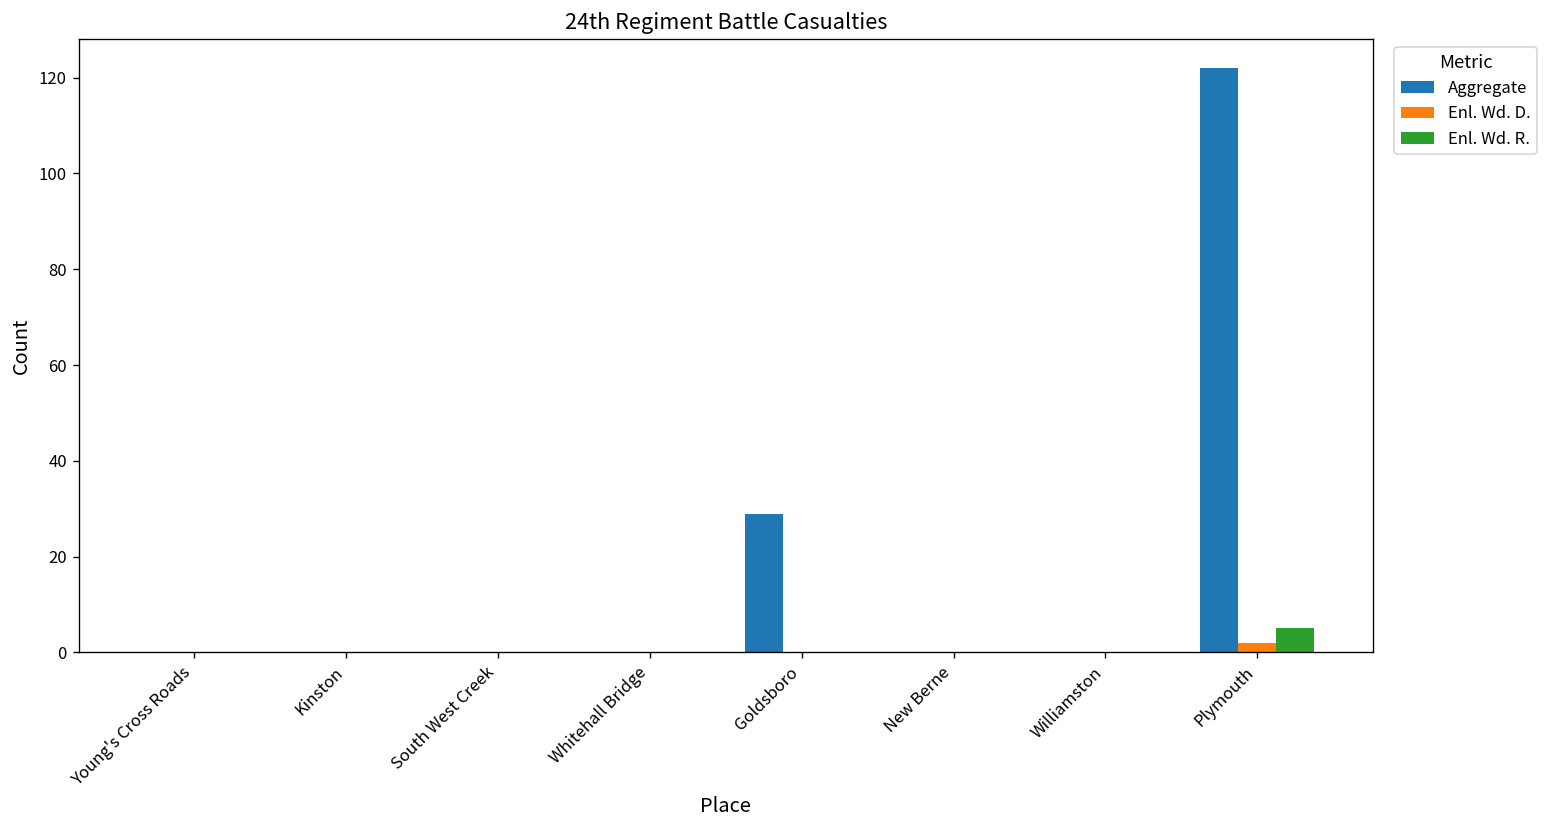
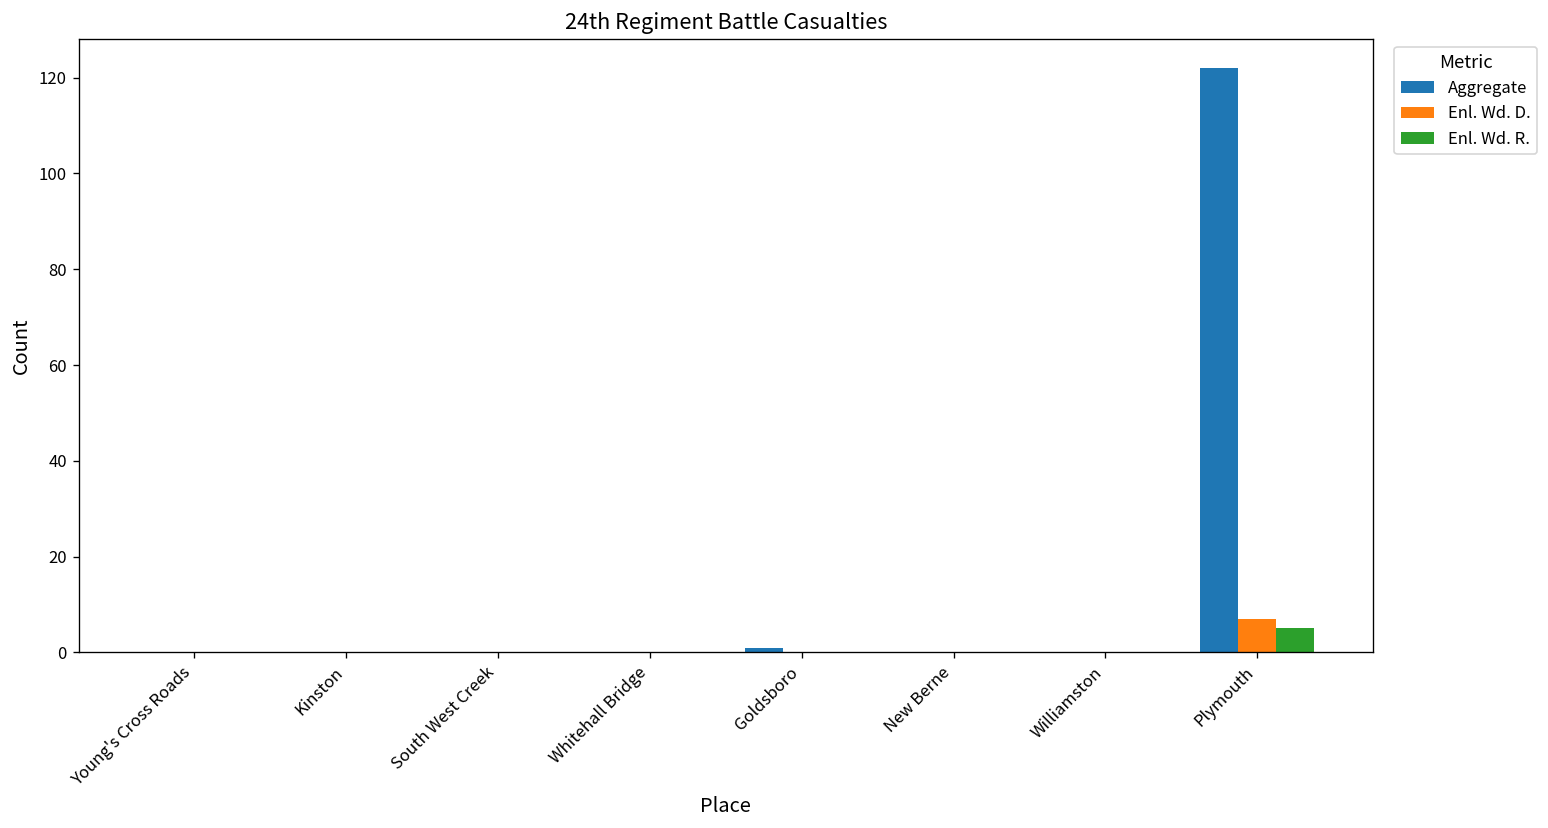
  {
    "Aggregate": {
      "Young's Cross Roads": 0,
      "Kinston": 0,
      "South West Creek": 0,
      "Whitehall Bridge": 0,
-     "Goldsboro": 29,
+     "Goldsboro": 1,
      "New Berne": 0,
      "Williamston": 0,
      "Plymouth": 122
    },
    "Enl. Wd. D.": {
      "Young's Cross Roads": 0,
      "Kinston": 0,
      "South West Creek": 0,
      "Whitehall Bridge": 0,
      "Goldsboro": 0,
      "New Berne": 0,
      "Williamston": 0,
-     "Plymouth": 2
+     "Plymouth": 7
    },
    "Enl. Wd. R.": {
      "Young's Cross Roads": 0,
      "Kinston": 0,
      "South West Creek": 0,
      "Whitehall Bridge": 0,
      "Goldsboro": 0,
      "New Berne": 0,
      "Williamston": 0,
      "Plymouth": 5
    }
  }
